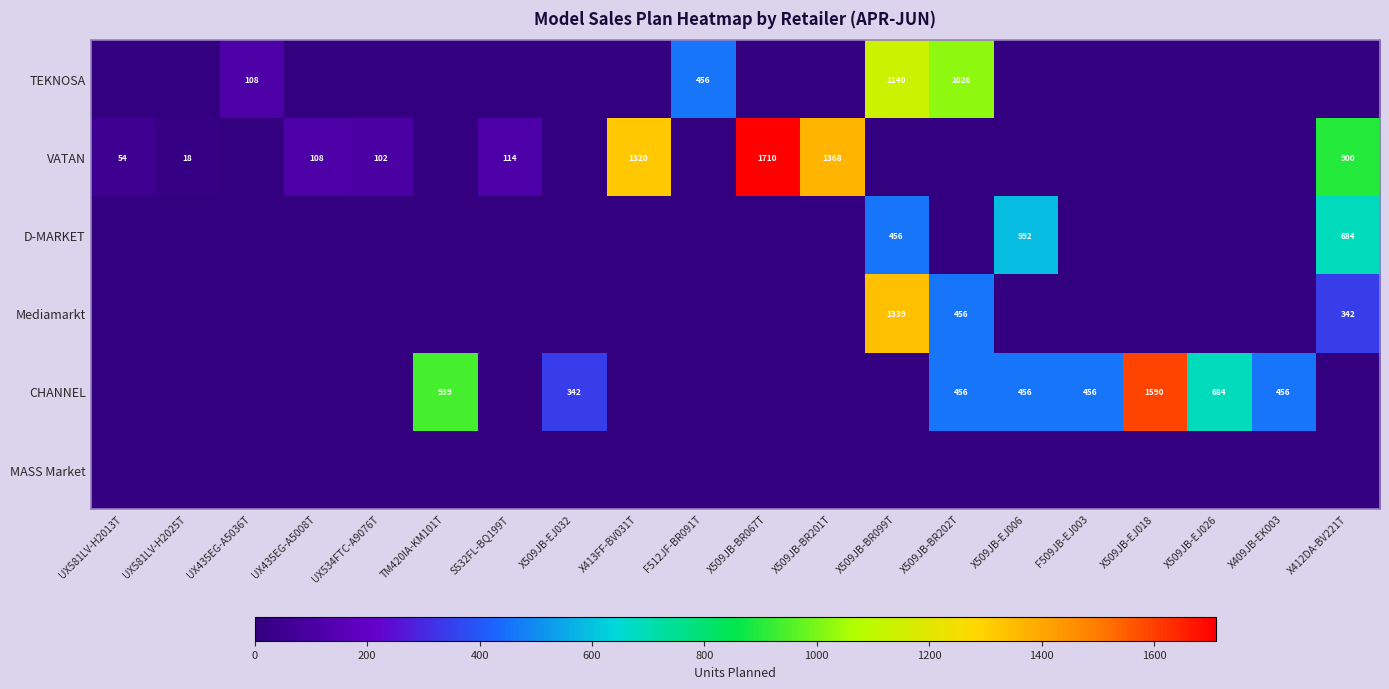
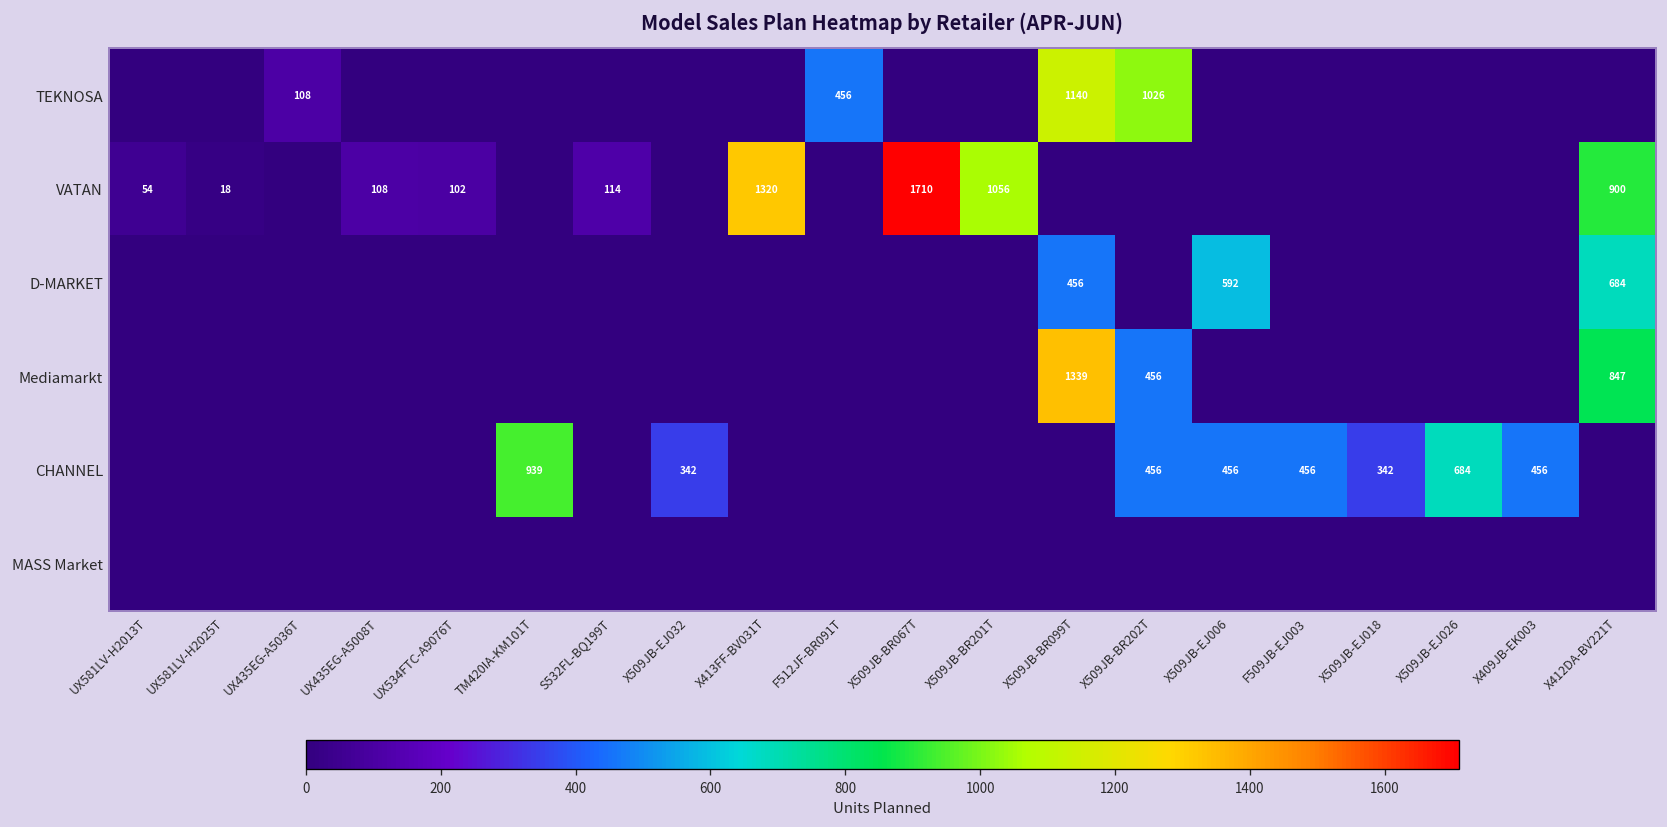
  {
    "VATAN": {
-     "X509JB-BR201T": 1368
+     "X509JB-BR201T": 1056
    },
    "Mediamarkt": {
-     "X412DA-BV221T": 342
+     "X412DA-BV221T": 847
    },
    "CHANNEL": {
-     "X509JB-EJ018": 1590
+     "X509JB-EJ018": 342
    }
  }
